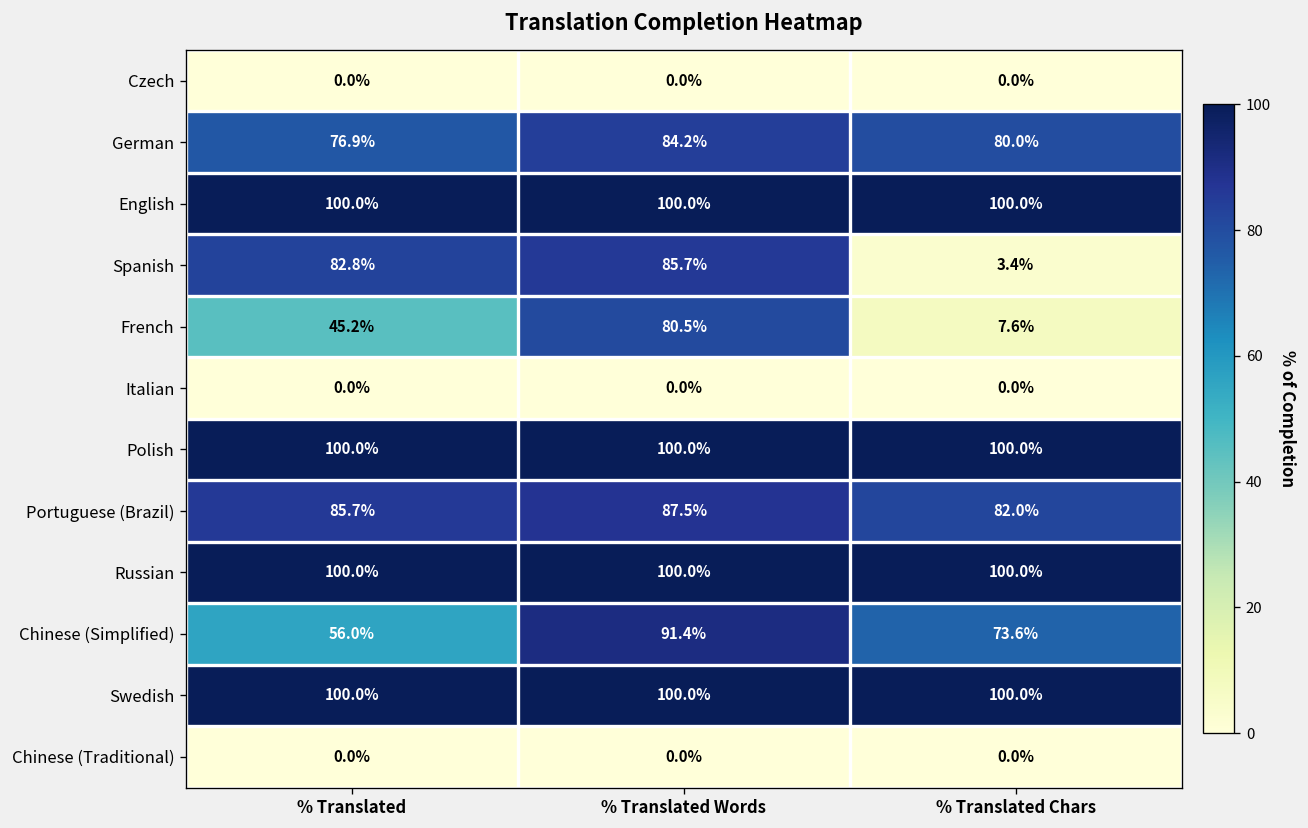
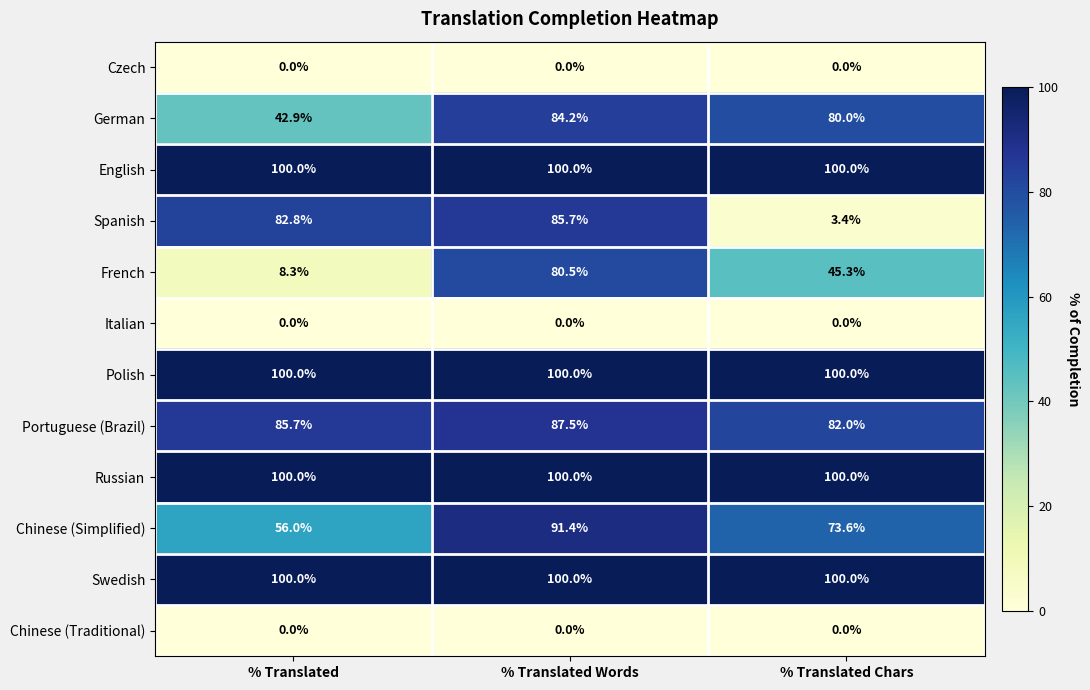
  {
    "Czech": {
      "% Translated": "0.0%",
      "% Translated Words": "0.0%",
      "% Translated Chars": "0.0%"
    },
    "German": {
-     "% Translated": "76.9%",
+     "% Translated": "42.9%",
      "% Translated Words": "84.2%",
      "% Translated Chars": "80.0%"
    },
    "English": {
      "% Translated": "100.0%",
      "% Translated Words": "100.0%",
      "% Translated Chars": "100.0%"
    },
    "Spanish": {
      "% Translated": "82.8%",
      "% Translated Words": "85.7%",
      "% Translated Chars": "3.4%"
    },
    "French": {
-     "% Translated": "45.2%",
+     "% Translated": "8.3%",
      "% Translated Words": "80.5%",
-     "% Translated Chars": "7.6%"
+     "% Translated Chars": "45.3%"
    },
    "Italian": {
      "% Translated": "0.0%",
      "% Translated Words": "0.0%",
      "% Translated Chars": "0.0%"
    },
    "Polish": {
      "% Translated": "100.0%",
      "% Translated Words": "100.0%",
      "% Translated Chars": "100.0%"
    },
    "Portuguese (Brazil)": {
      "% Translated": "85.7%",
      "% Translated Words": "87.5%",
      "% Translated Chars": "82.0%"
    },
    "Russian": {
      "% Translated": "100.0%",
      "% Translated Words": "100.0%",
      "% Translated Chars": "100.0%"
    },
    "Chinese (Simplified)": {
      "% Translated": "56.0%",
      "% Translated Words": "91.4%",
      "% Translated Chars": "73.6%"
    },
    "Swedish": {
      "% Translated": "100.0%",
      "% Translated Words": "100.0%",
      "% Translated Chars": "100.0%"
    },
    "Chinese (Traditional)": {
      "% Translated": "0.0%",
      "% Translated Words": "0.0%",
      "% Translated Chars": "0.0%"
    }
  }
